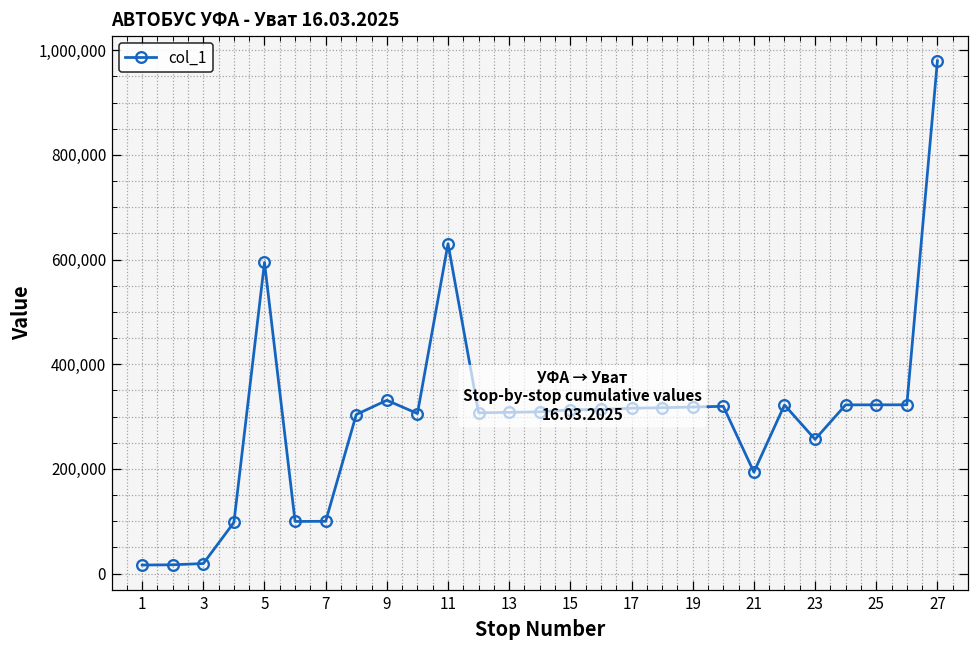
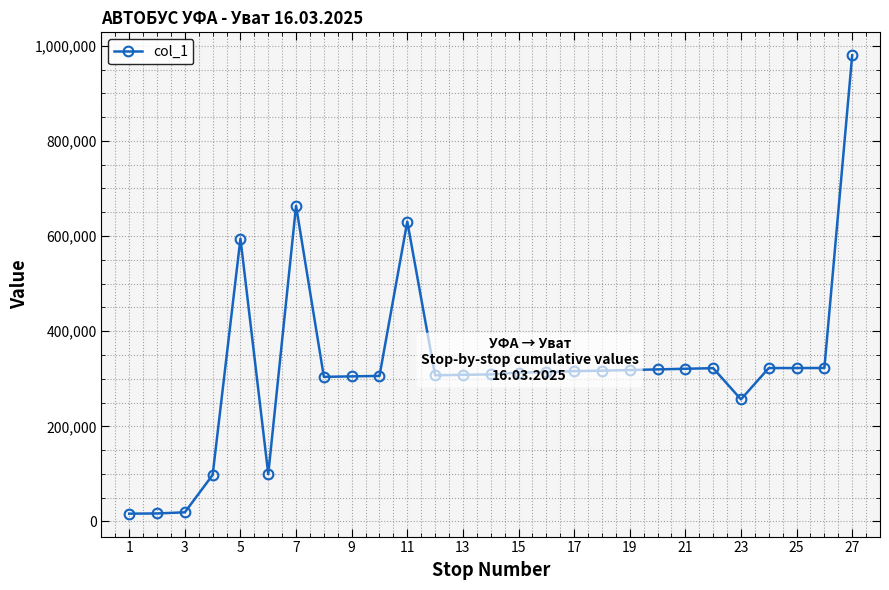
  {
    "1": "20,000",
    "3": "20,000",
    "5": "590,000",
-   "7": "100,000",
-   "9": "330,000",
+   "7": "660,000",
+   "9": "300,000",
    "11": "630,000",
-   "21": "190,000",
+   "21": "320,000",
    "23": "260,000",
    "25": "320,000",
    "27": "980,000"
  }
